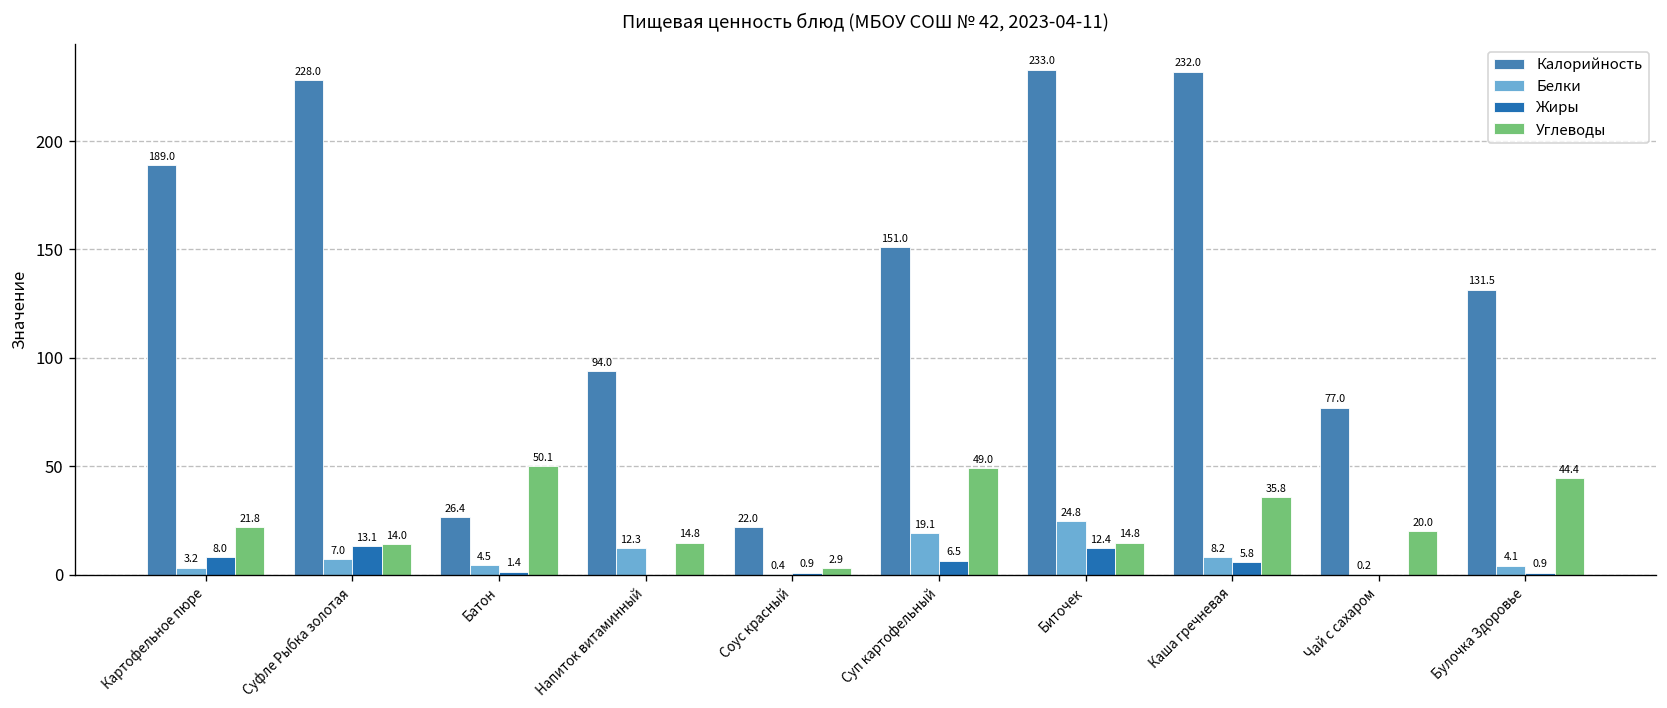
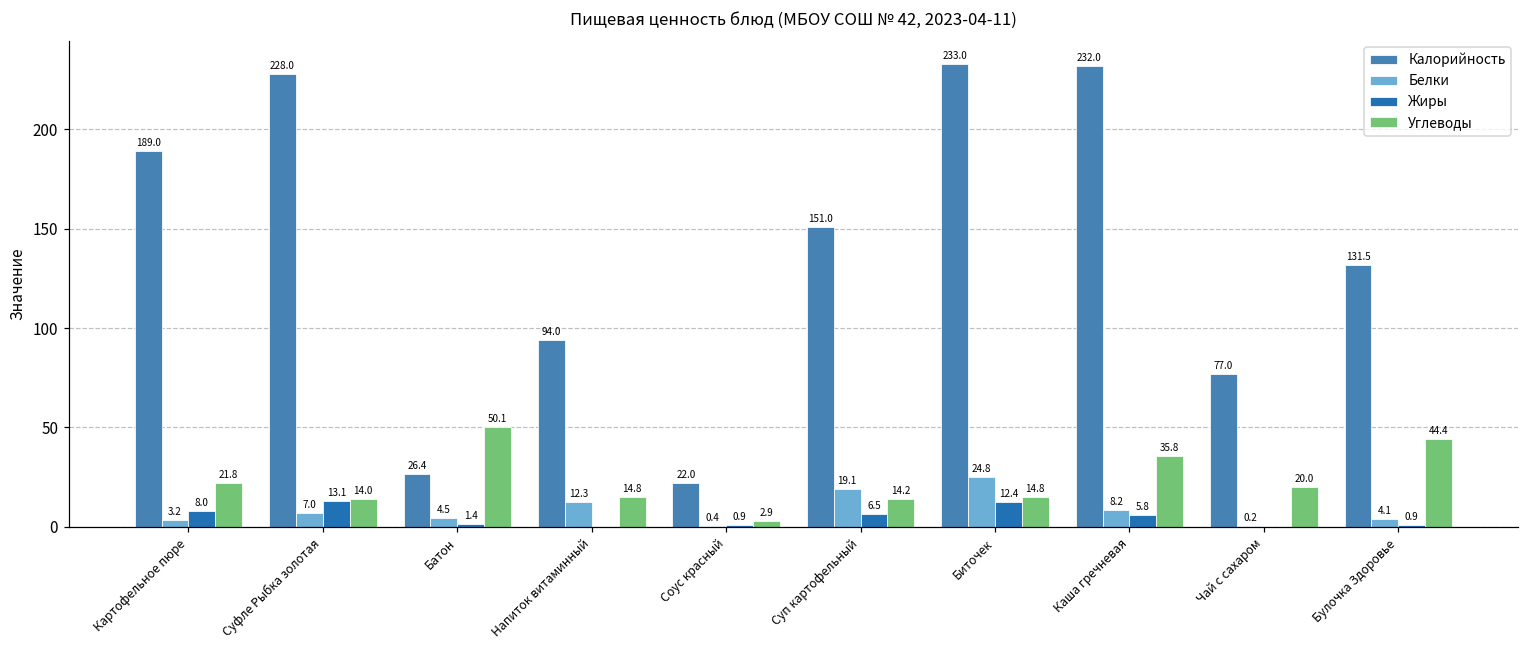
  {
    "Белки": {
      "Картофельное пюре": 3.2,
      "Суфле Рыбка золотая": 7.0,
      "Батон": 4.5,
      "Напиток витаминный": 12.3,
      "Соус красный": 0.4,
      "Суп картофельный": 19.1,
      "Биточек": 24.8,
      "Каша гречневая": 8.2,
      "Чай с сахаром": 0.2,
      "Булочка Здоровье": 4.1
    },
    "Углеводы": {
      "Картофельное пюре": 21.8,
      "Суфле Рыбка золотая": 14.0,
      "Батон": 50.1,
      "Напиток витаминный": 14.8,
      "Соус красный": 2.9,
-     "Суп картофельный": 49.0,
+     "Суп картофельный": 14.2,
      "Биточек": 14.8,
      "Каша гречневая": 35.8,
      "Чай с сахаром": 20.0,
      "Булочка Здоровье": 44.4
    }
  }
